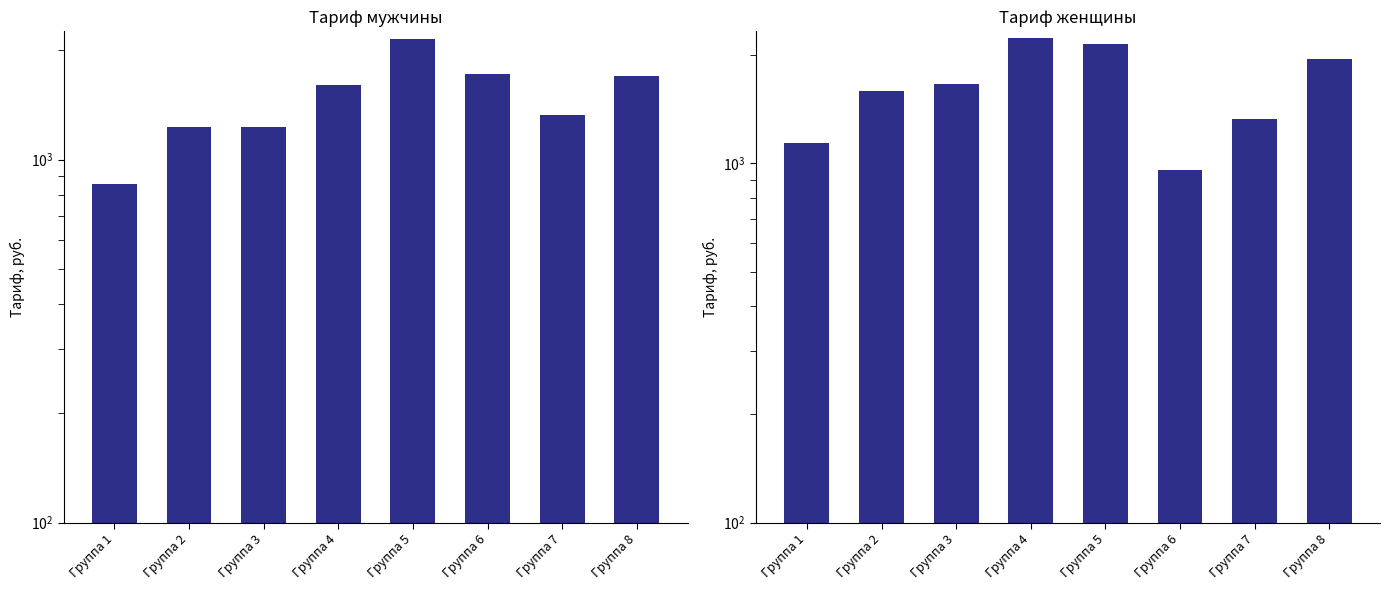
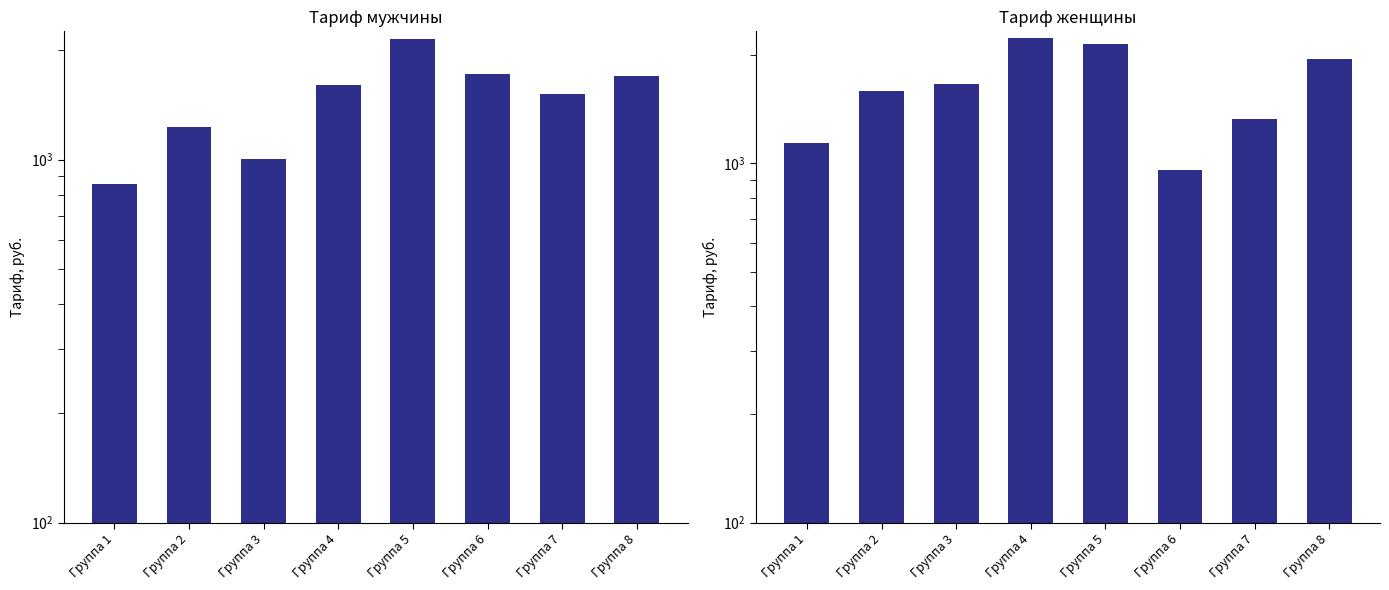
  {
    "Тариф мужчины": {
      "Группа 1": 860,
      "Группа 2": 1230,
-     "Группа 3": 1230,
+     "Группа 3": 1000,
      "Группа 4": 1600,
      "Группа 5": 2200,
      "Группа 6": 1700,
-     "Группа 7": 1330,
+     "Группа 7": 1520,
      "Группа 8": 1700
    },
    "Тариф женщины": {
      "Группа 1": 1140,
      "Группа 2": 1600,
      "Группа 3": 1700,
      "Группа 4": 2200,
      "Группа 5": 2200,
      "Группа 6": 960,
      "Группа 7": 1330,
      "Группа 8": 1900
    }
  }
